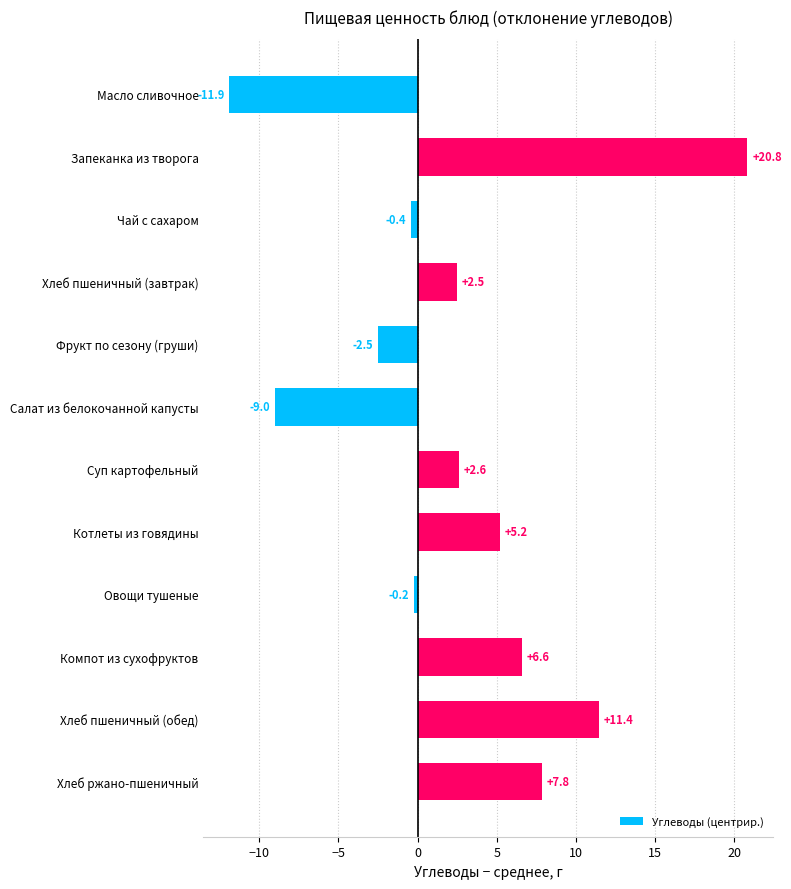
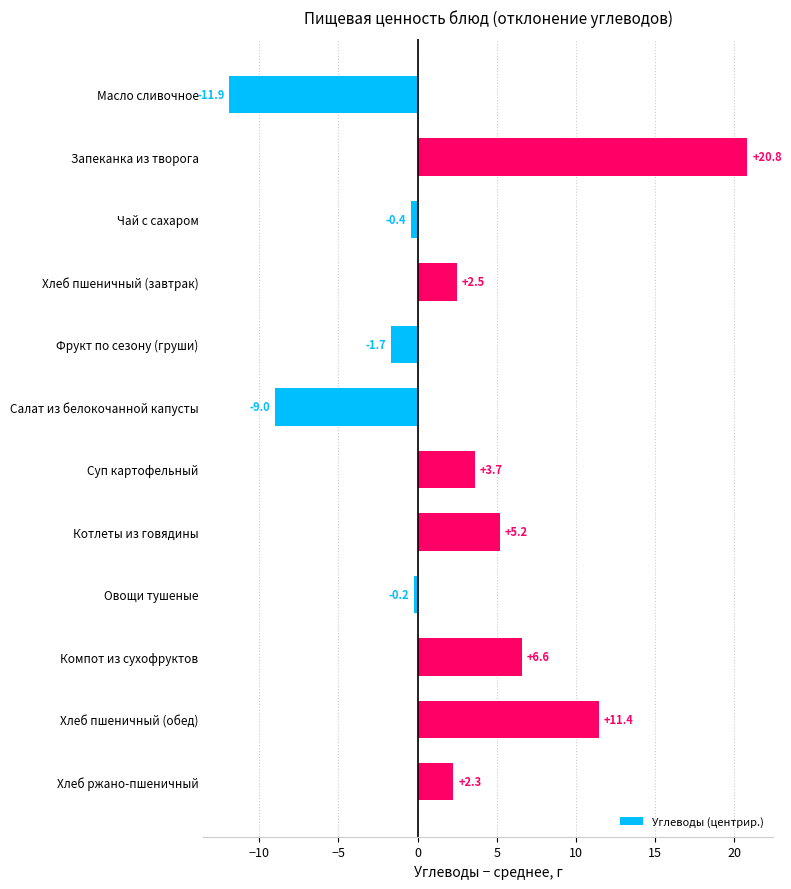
  {
    "Масло сливочное": "-11.9",
    "Запеканка из творога": "+20.8",
    "Чай с сахаром": "-0.4",
    "Хлеб пшеничный (завтрак)": "+2.5",
-   "Фрукт по сезону (груши)": "-2.5",
+   "Фрукт по сезону (груши)": "-1.7",
    "Салат из белокочанной капусты": "-9.0",
-   "Суп картофельный": "+2.6",
+   "Суп картофельный": "+3.7",
    "Котлеты из говядины": "+5.2",
    "Овощи тушеные": "-0.2",
    "Компот из сухофруктов": "+6.6",
    "Хлеб пшеничный (обед)": "+11.4",
-   "Хлеб ржано-пшеничный": "+7.8"
+   "Хлеб ржано-пшеничный": "+2.3"
  }
